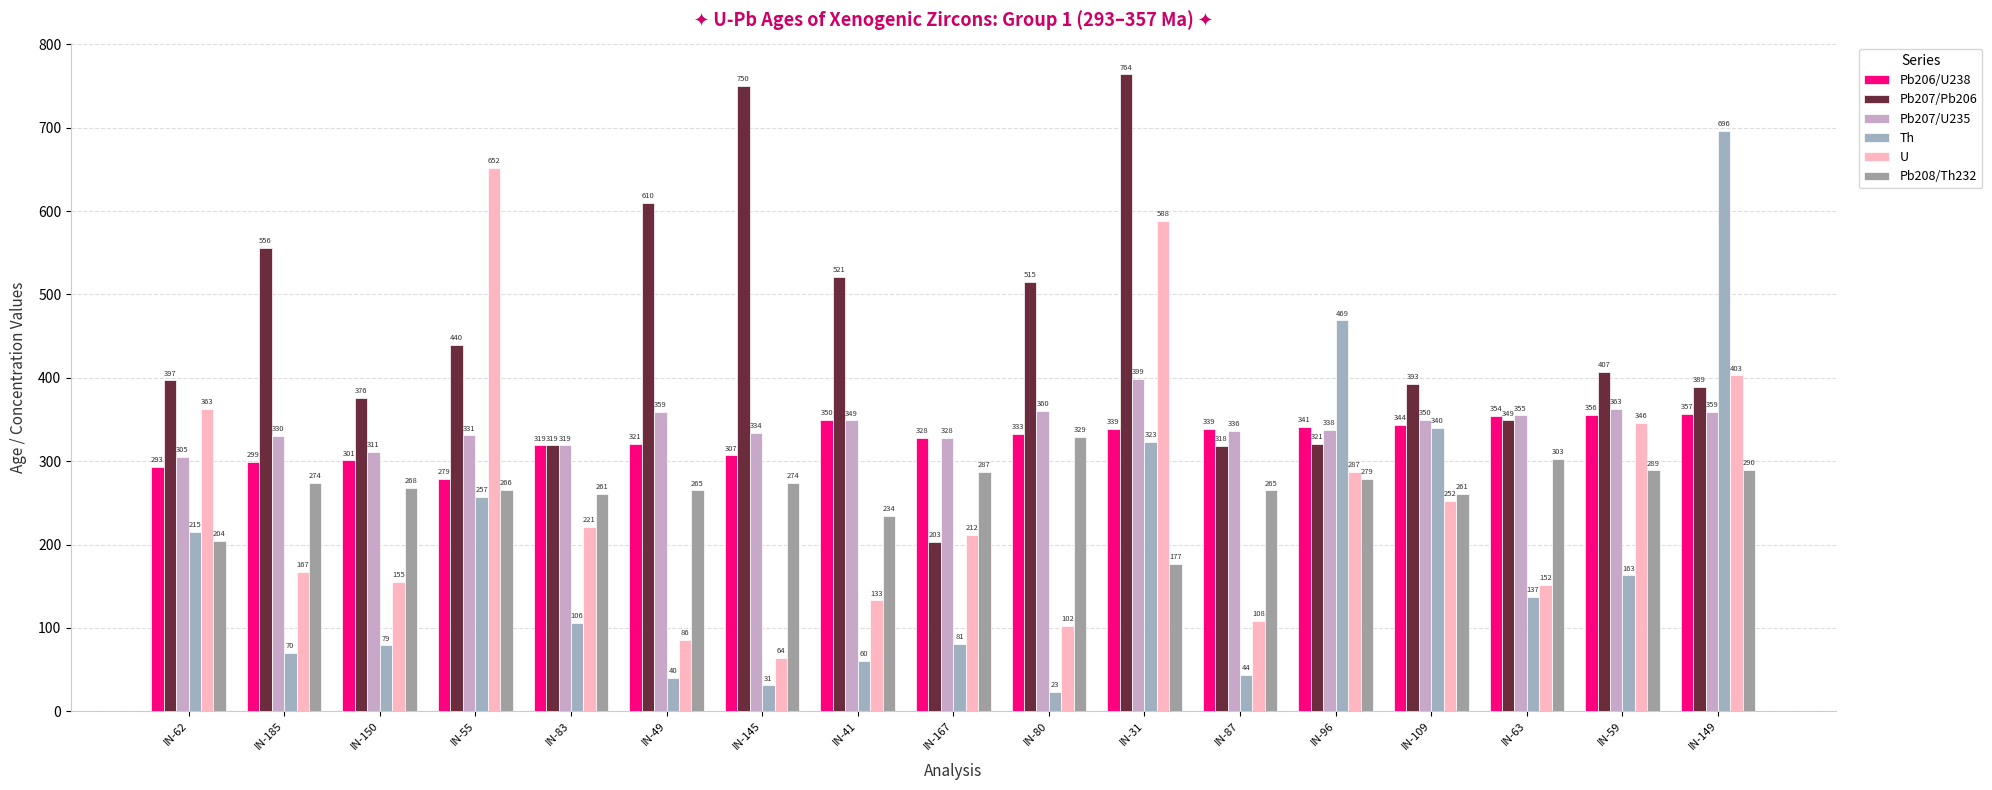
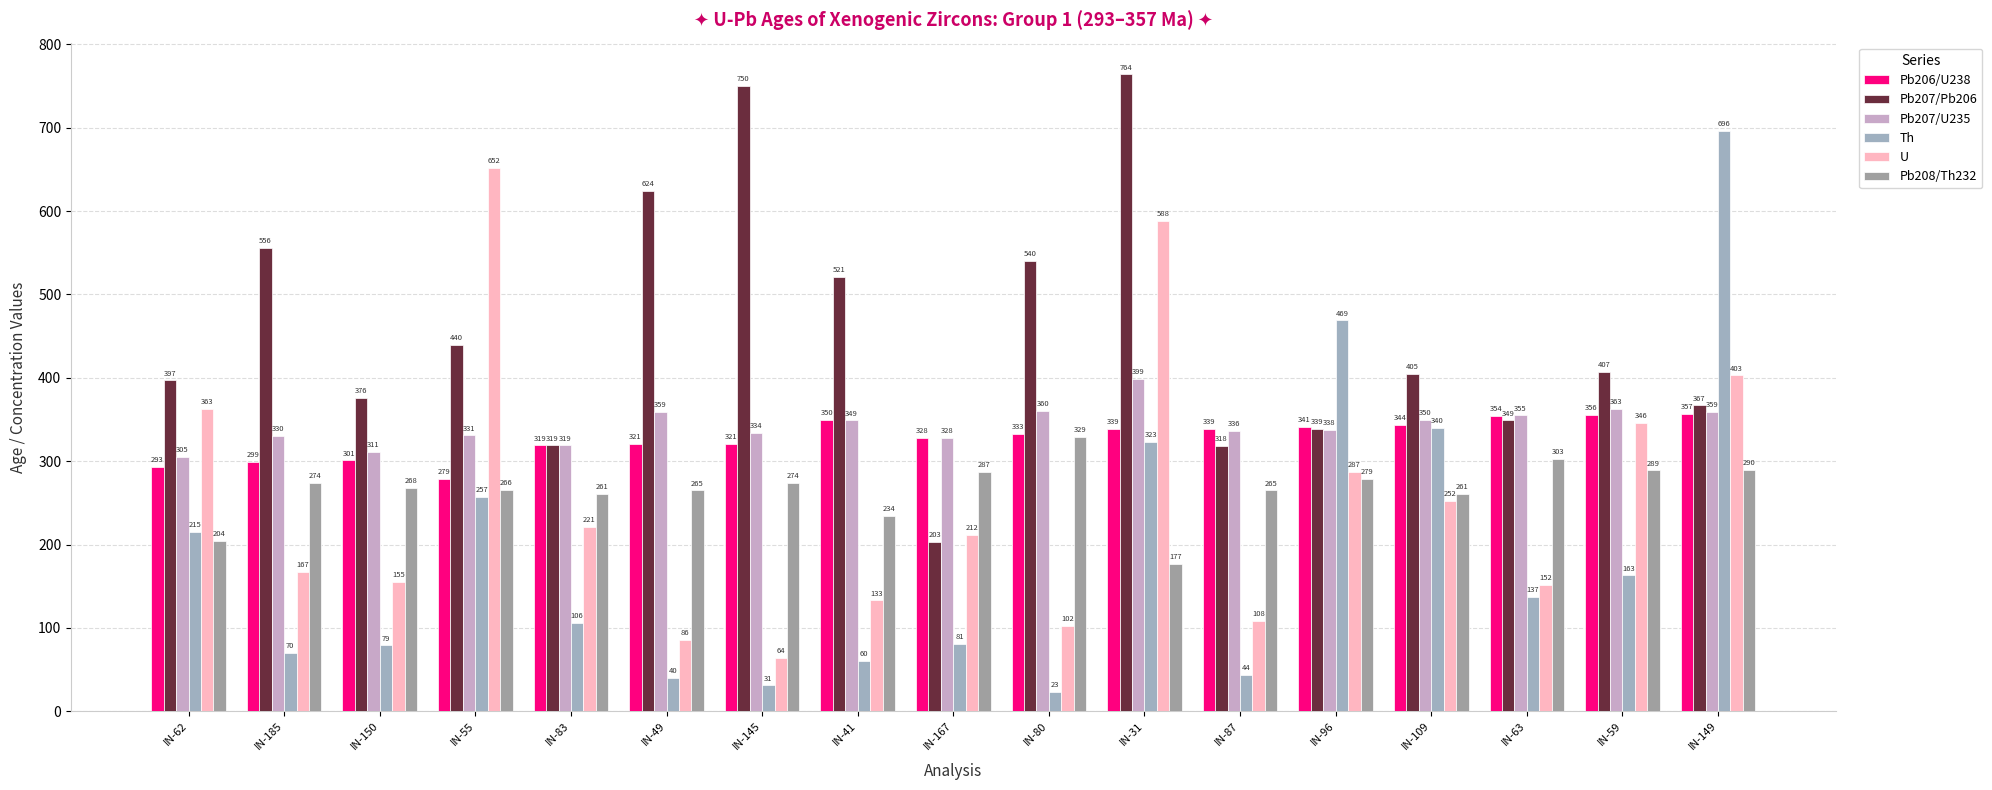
  {
    "Pb206/U238": {
      "IN-62": 293,
      "IN-185": 299,
      "IN-150": 301,
      "IN-55": 279,
      "IN-83": 319,
      "IN-49": 321,
-     "IN-145": 307,
+     "IN-145": 321,
      "IN-41": 350,
      "IN-167": 328,
      "IN-80": 333,
      "IN-31": 339,
      "IN-87": 339,
      "IN-96": 341,
      "IN-109": 344,
      "IN-63": 354,
      "IN-59": 356,
      "IN-149": 357
    },
    "Pb207/Pb206": {
      "IN-62": 397,
      "IN-185": 556,
      "IN-150": 376,
      "IN-55": 440,
      "IN-83": 319,
-     "IN-49": 610,
+     "IN-49": 624,
      "IN-145": 750,
      "IN-41": 521,
      "IN-167": 203,
-     "IN-80": 515,
+     "IN-80": 540,
      "IN-31": 764,
      "IN-87": 318,
-     "IN-96": 321,
-     "IN-109": 393,
+     "IN-96": 339,
+     "IN-109": 405,
      "IN-63": 349,
      "IN-59": 407,
-     "IN-149": 389
+     "IN-149": 367
    }
  }
